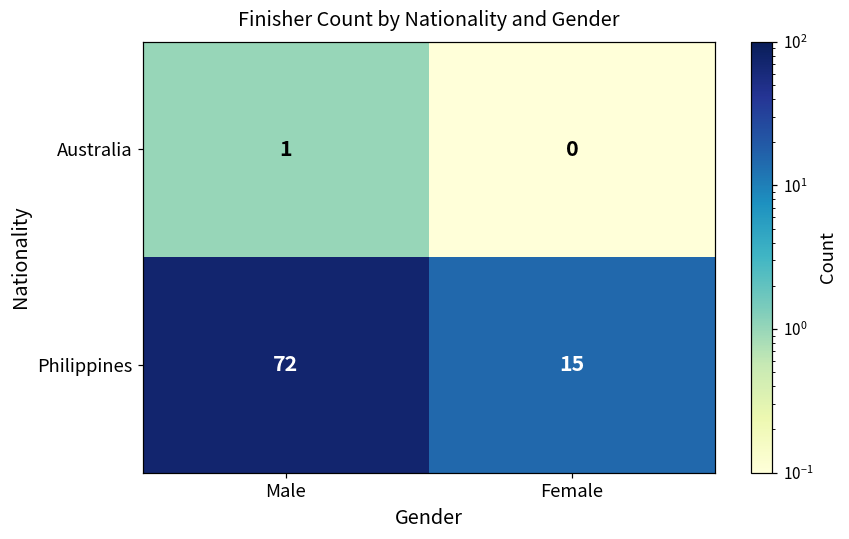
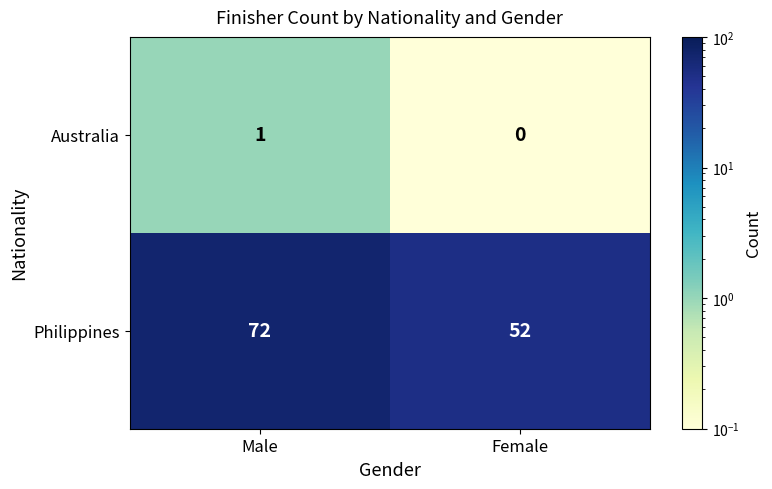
  {
    "Australia": {
      "Male": 1,
      "Female": 0
    },
    "Philippines": {
      "Male": 72,
-     "Female": 15
+     "Female": 52
    }
  }
